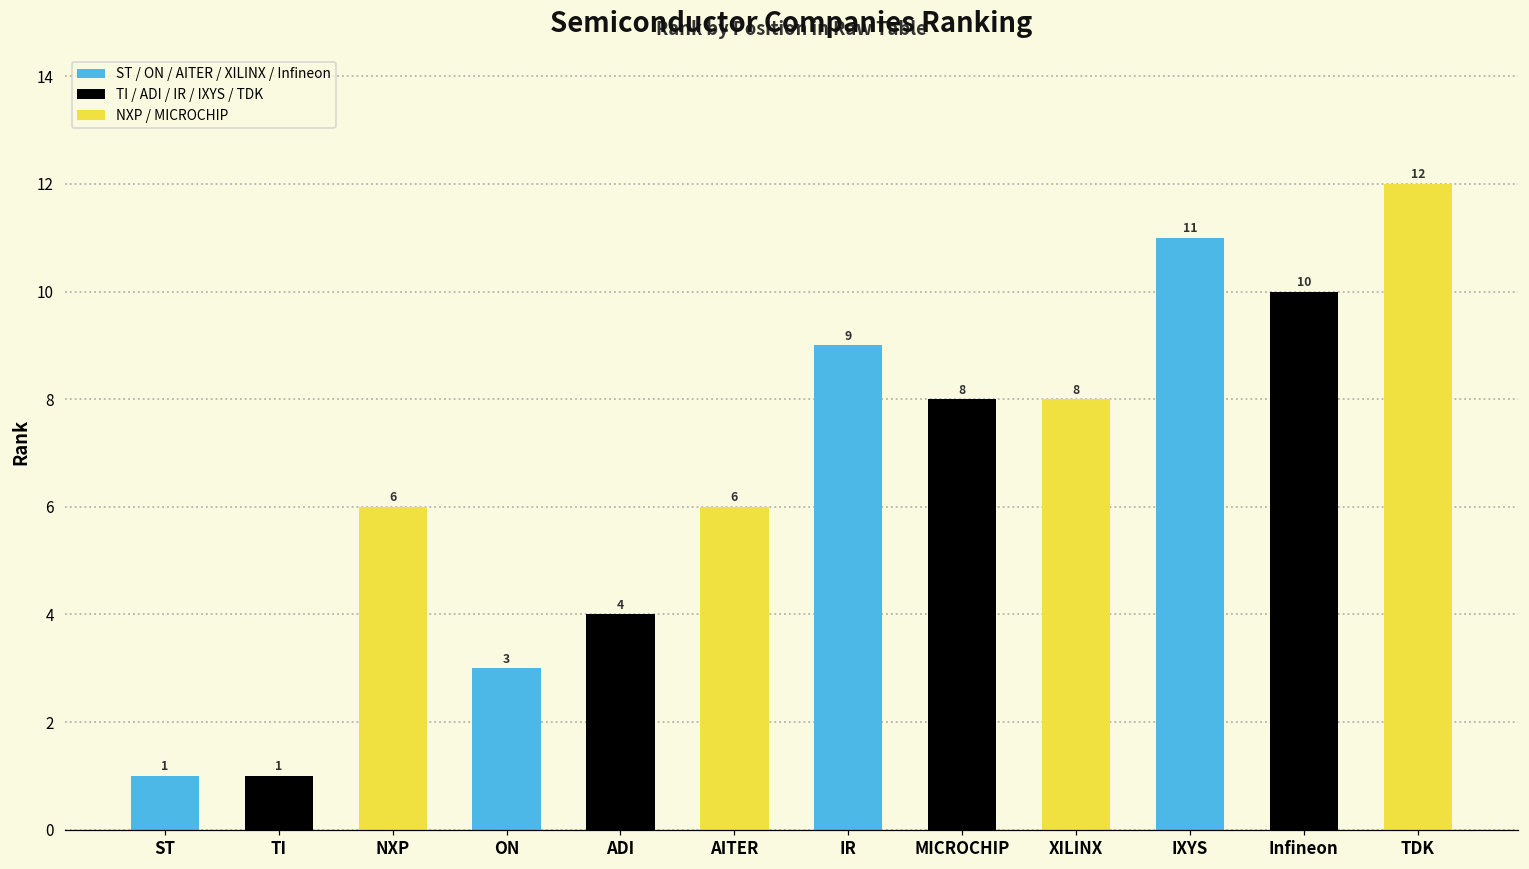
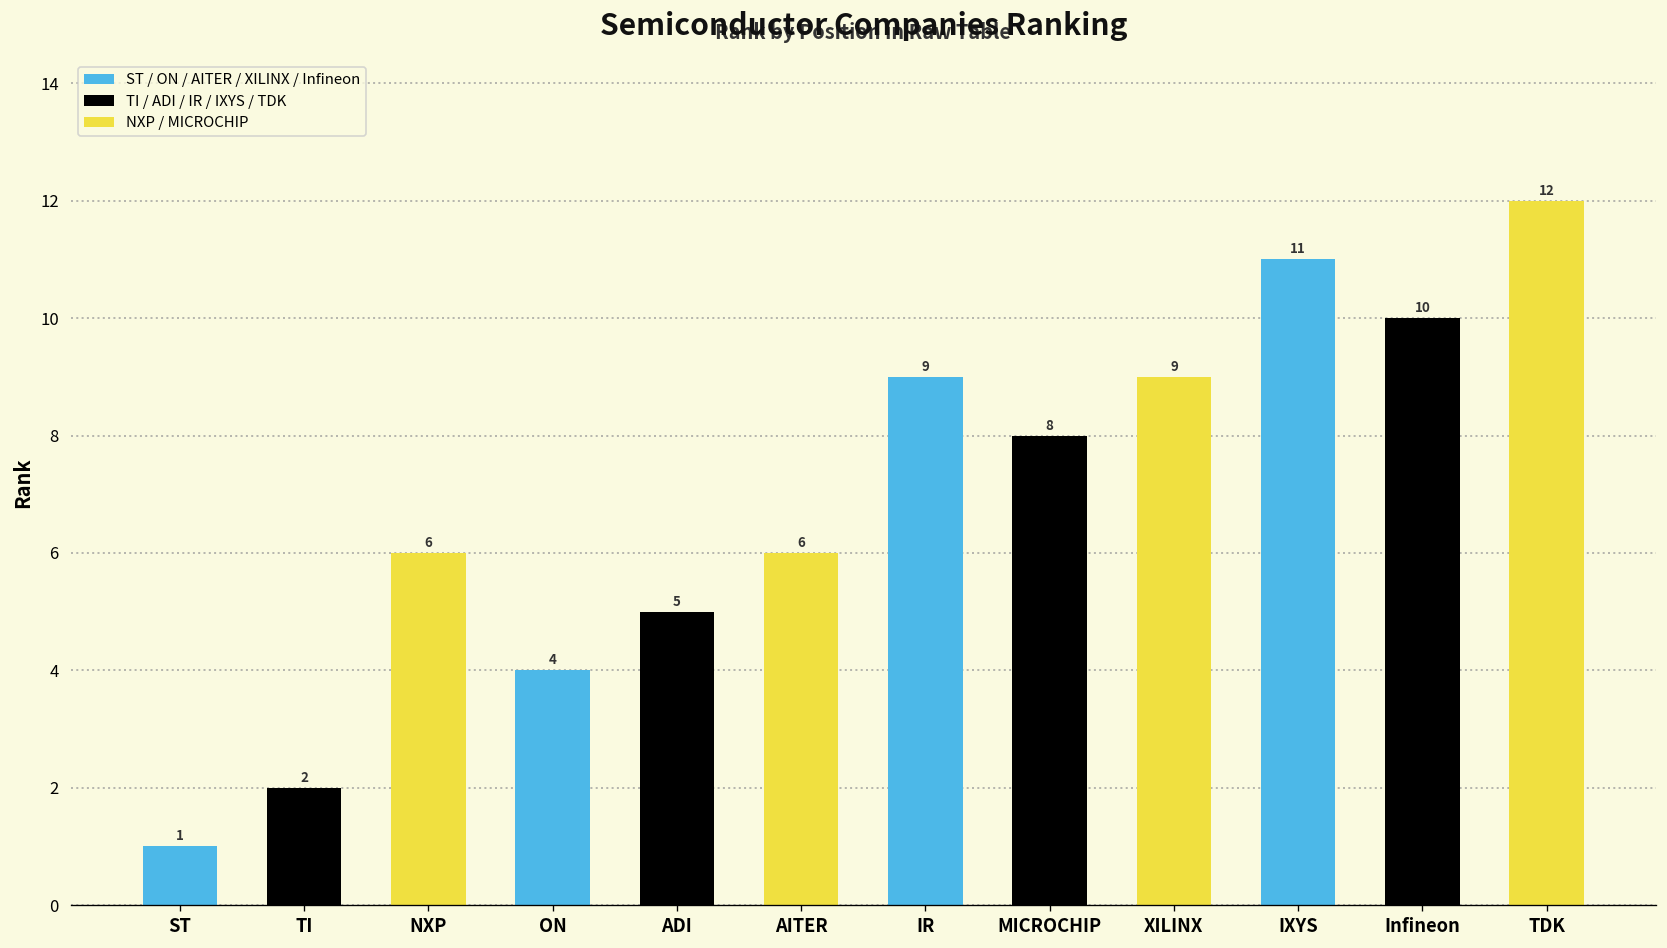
  {
    "ST": 1,
-   "TI": 1,
+   "TI": 2,
    "NXP": 6,
-   "ON": 3,
-   "ADI": 4,
+   "ON": 4,
+   "ADI": 5,
    "AITER": 6,
    "IR": 9,
    "MICROCHIP": 8,
-   "XILINX": 8,
+   "XILINX": 9,
    "IXYS": 11,
    "Infineon": 10,
    "TDK": 12
  }
